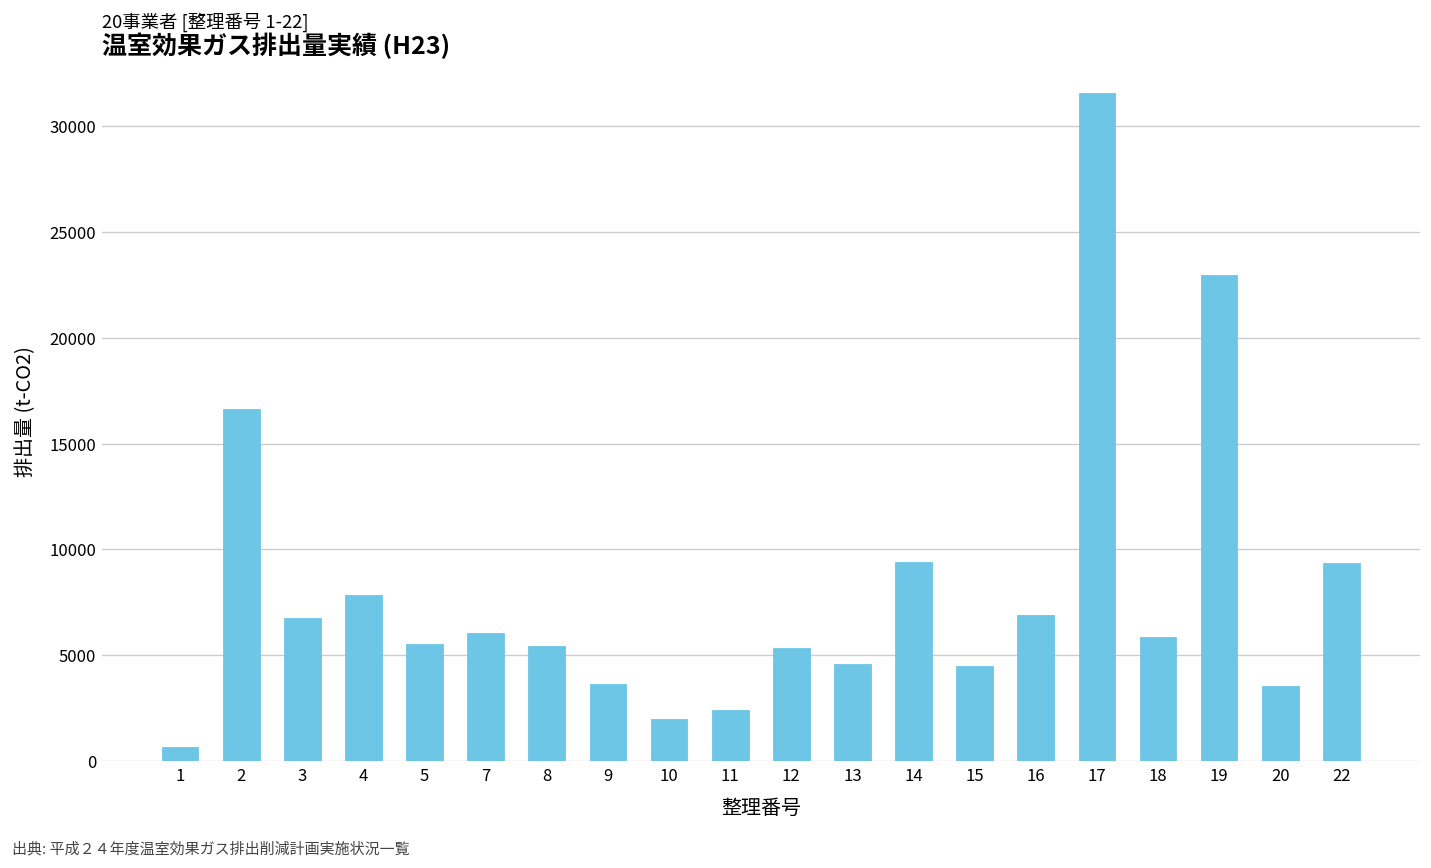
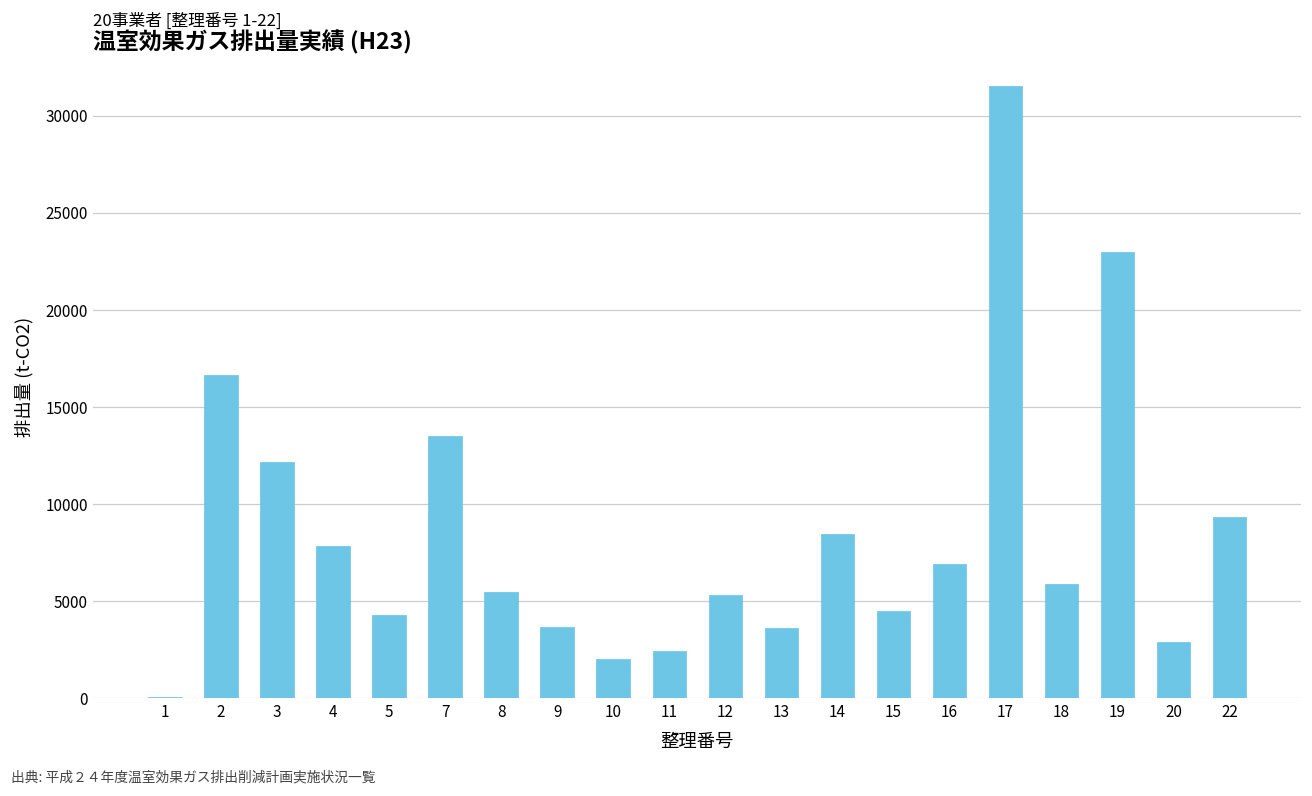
  {
-   "1": 700,
+   "1": 0,
    "2": 16600,
-   "3": 6700,
+   "3": 12200,
    "4": 7800,
-   "5": 5500,
-   "7": 6100,
+   "5": 4300,
+   "7": 13500,
    "8": 5500,
    "9": 3700,
    "10": 2000,
    "11": 2400,
    "12": 5300,
-   "13": 4600,
-   "14": 9400,
+   "13": 3600,
+   "14": 8400,
    "15": 4500,
    "16": 6900,
    "17": 31500,
    "18": 5900,
    "19": 23000,
-   "20": 3600,
+   "20": 2900,
    "22": 9300
  }
